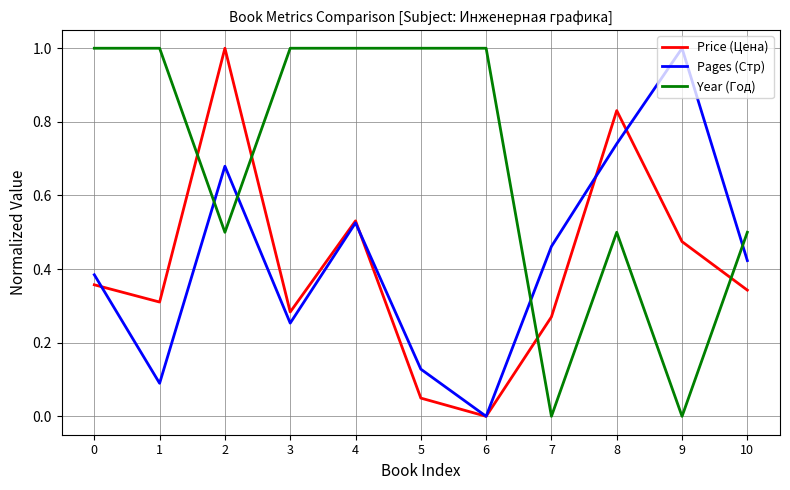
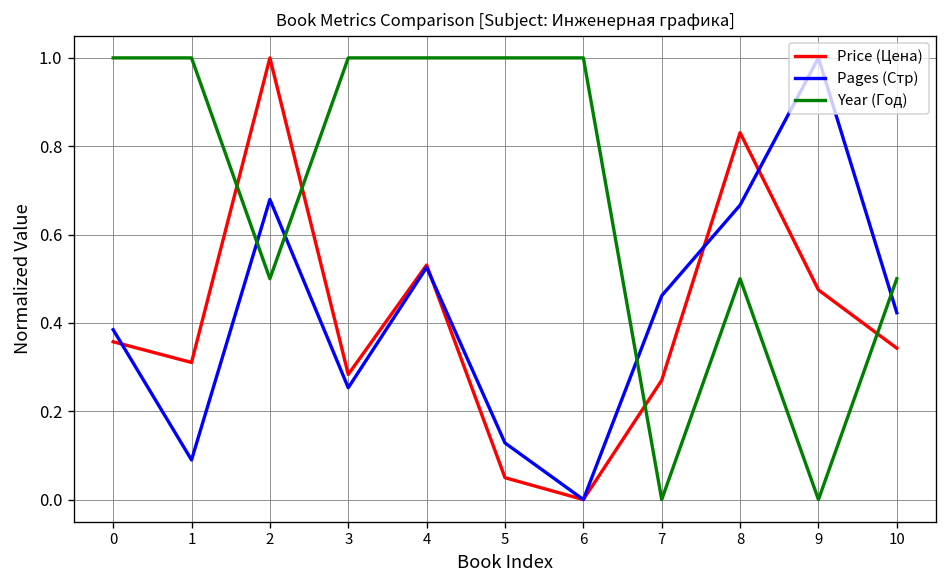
  {
    "Price (Цена)": {
      "0": 0.36,
      "1": 0.31,
      "2": 1.00,
      "3": 0.28,
      "5": 0.05,
      "7": 0.27,
      "8": 0.83,
      "9": 0.47,
      "10": 0.34
    },
    "Pages (Стр)": {
      "0": 0.38,
      "1": 0.09,
      "2": 0.68,
      "3": 0.25,
      "5": 0.13,
      "7": 0.46,
-     "8": 0.74,
+     "8": 0.67,
      "10": 0.42
    },
    "Year (Год)": {
      "0": 1.00,
      "1": 1.00,
      "2": 0.50,
      "3": 1.00,
      "4": 1.00,
      "5": 1.00,
      "6": 1.00,
      "7": 0.00,
      "8": 0.50,
      "9": 0.00,
      "10": 0.50
    }
  }
